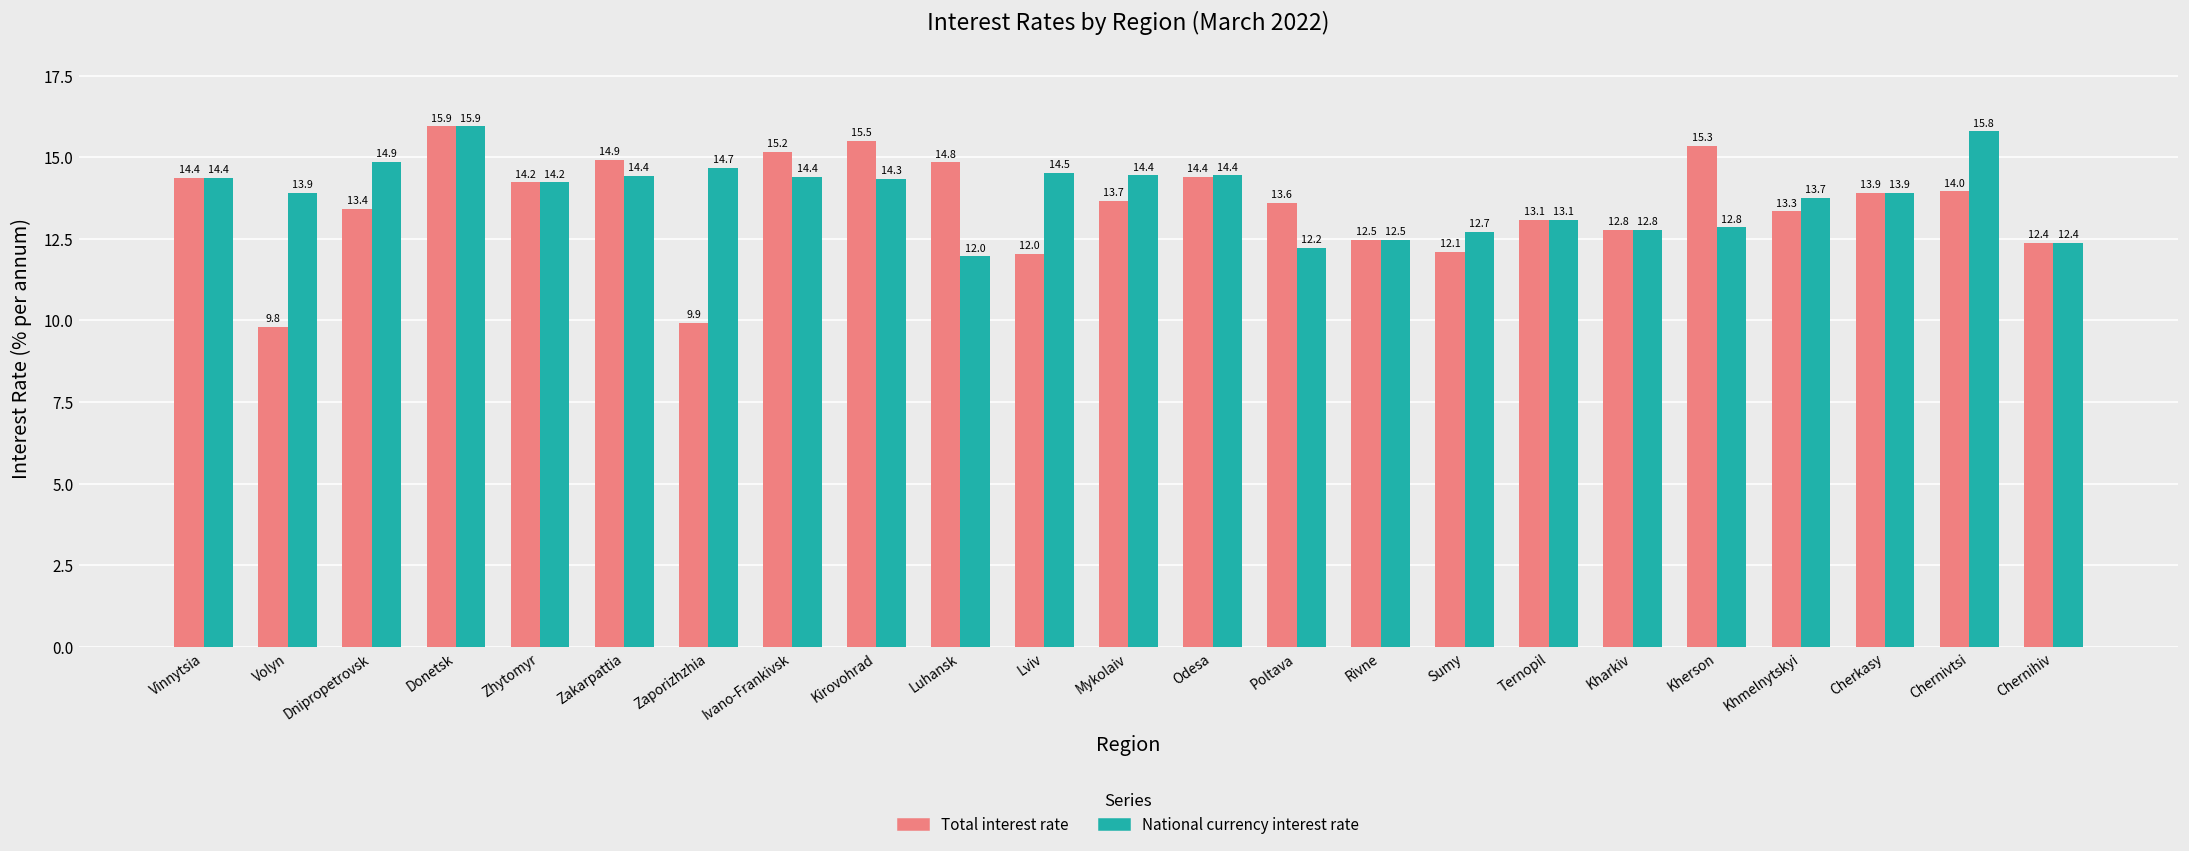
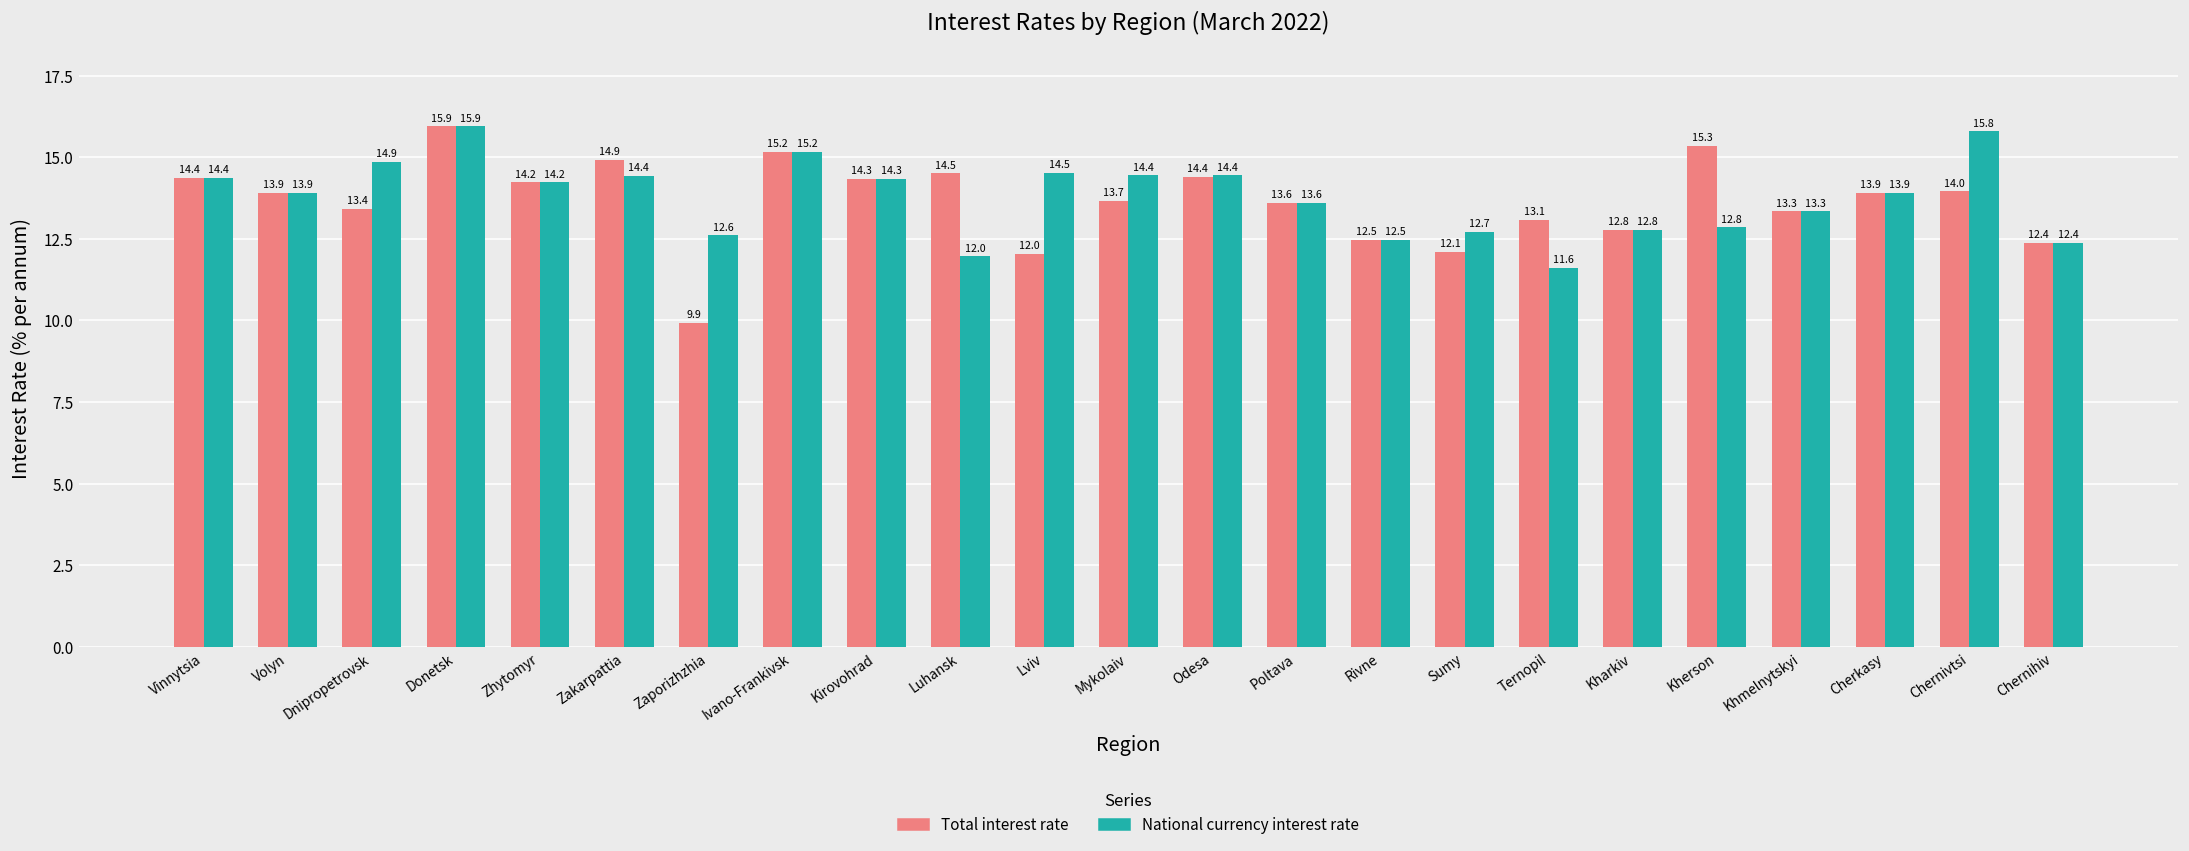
  {
    "Total interest rate": {
      "Vinnytsia": 14.4,
-     "Volyn": 9.8,
+     "Volyn": 13.9,
      "Dnipropetrovsk": 13.4,
      "Donetsk": 15.9,
      "Zhytomyr": 14.2,
      "Zakarpattia": 14.9,
      "Zaporizhzhia": 9.9,
      "Ivano-Frankivsk": 15.2,
-     "Kirovohrad": 15.5,
-     "Luhansk": 14.8,
+     "Kirovohrad": 14.3,
+     "Luhansk": 14.5,
      "Lviv": 12.0,
      "Mykolaiv": 13.7,
      "Odesa": 14.4,
      "Poltava": 13.6,
      "Rivne": 12.5,
      "Sumy": 12.1,
      "Ternopil": 13.1,
      "Kharkiv": 12.8,
      "Kherson": 15.3,
      "Khmelnytskyi": 13.3,
      "Cherkasy": 13.9,
      "Chernivtsi": 14.0,
      "Chernihiv": 12.4
    },
    "National currency interest rate": {
      "Vinnytsia": 14.4,
      "Volyn": 13.9,
      "Dnipropetrovsk": 14.9,
      "Donetsk": 15.9,
      "Zhytomyr": 14.2,
      "Zakarpattia": 14.4,
-     "Zaporizhzhia": 14.7,
-     "Ivano-Frankivsk": 14.4,
+     "Zaporizhzhia": 12.6,
+     "Ivano-Frankivsk": 15.2,
      "Kirovohrad": 14.3,
      "Luhansk": 12.0,
      "Lviv": 14.5,
      "Mykolaiv": 14.4,
      "Odesa": 14.4,
-     "Poltava": 12.2,
+     "Poltava": 13.6,
      "Rivne": 12.5,
      "Sumy": 12.7,
-     "Ternopil": 13.1,
+     "Ternopil": 11.6,
      "Kharkiv": 12.8,
      "Kherson": 12.8,
-     "Khmelnytskyi": 13.7,
+     "Khmelnytskyi": 13.3,
      "Cherkasy": 13.9,
      "Chernivtsi": 15.8,
      "Chernihiv": 12.4
    }
  }
